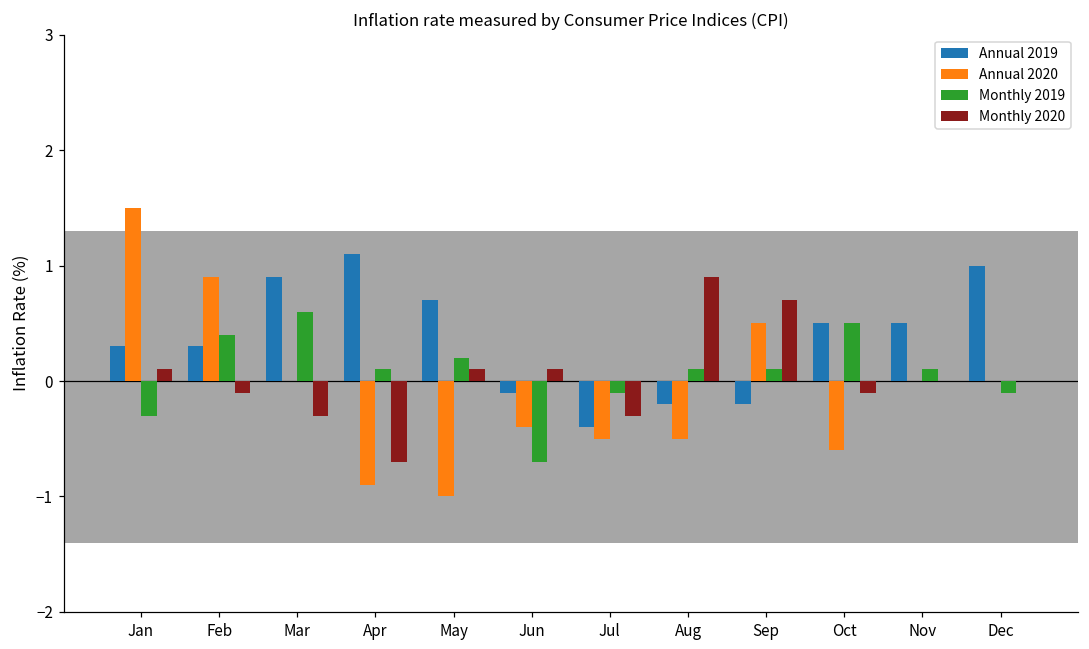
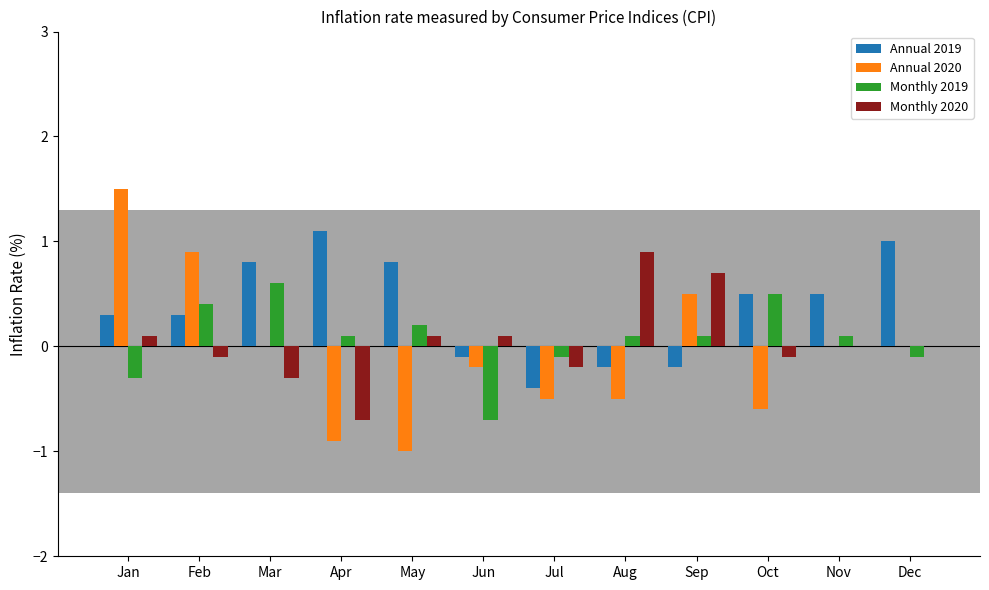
  {
    "Annual 2019": {
      "Jan": 0.3,
      "Feb": 0.3,
-     "Mar": 0.9,
+     "Mar": 0.8,
      "Apr": 1.1,
-     "May": 0.7,
+     "May": 0.8,
      "Jun": -0.1,
      "Jul": -0.4,
      "Aug": -0.2,
      "Sep": -0.2,
      "Oct": 0.5,
      "Nov": 0.5,
      "Dec": 1.0
    },
    "Annual 2020": {
      "Jan": 1.5,
      "Feb": 0.9,
      "Mar": 0.0,
      "Apr": -0.9,
      "May": -1.0,
-     "Jun": -0.4,
+     "Jun": -0.2,
      "Jul": -0.5,
      "Aug": -0.5,
      "Sep": 0.5,
      "Oct": -0.6,
      "Nov": 0.0,
      "Dec": 0.0
    },
    "Monthly 2019": {
      "Jan": -0.3,
      "Feb": 0.4,
      "Mar": 0.6,
      "Apr": 0.1,
      "May": 0.2,
      "Jun": -0.7,
      "Jul": -0.1,
      "Aug": 0.1,
      "Sep": 0.1,
      "Oct": 0.5,
      "Nov": 0.1,
      "Dec": -0.1
    },
    "Monthly 2020": {
      "Jan": 0.1,
      "Feb": -0.1,
      "Mar": -0.3,
      "Apr": -0.7,
      "May": 0.1,
      "Jun": 0.1,
-     "Jul": -0.3,
+     "Jul": -0.2,
      "Aug": 0.9,
      "Sep": 0.7,
      "Oct": -0.1,
      "Nov": 0.0,
      "Dec": 0.0
    }
  }
